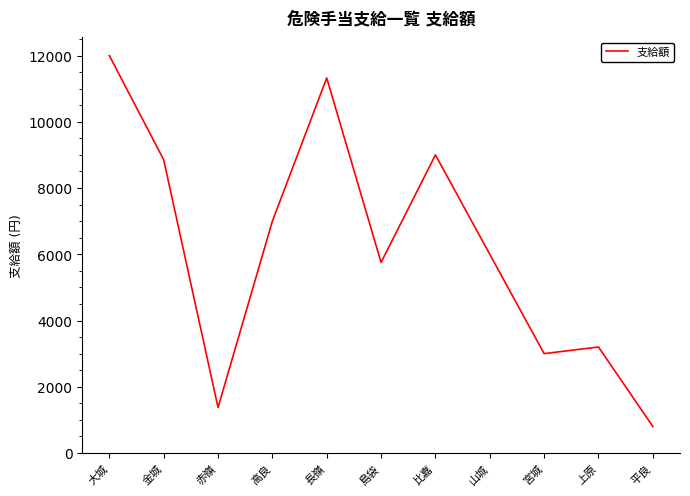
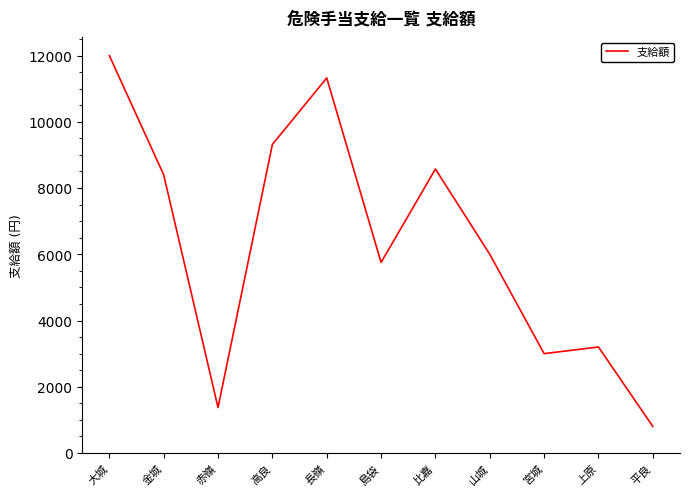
  {
    "大城": 12000,
-   "金城": 8900,
+   "金城": 8400,
    "赤嶺": 1400,
-   "高良": 7000,
+   "高良": 9300,
    "長嶺": 11300,
    "島袋": 5800,
-   "比嘉": 9000,
+   "比嘉": 8600,
    "山城": 6000,
    "宮城": 3000,
    "上原": 3200,
    "平良": 800
  }
